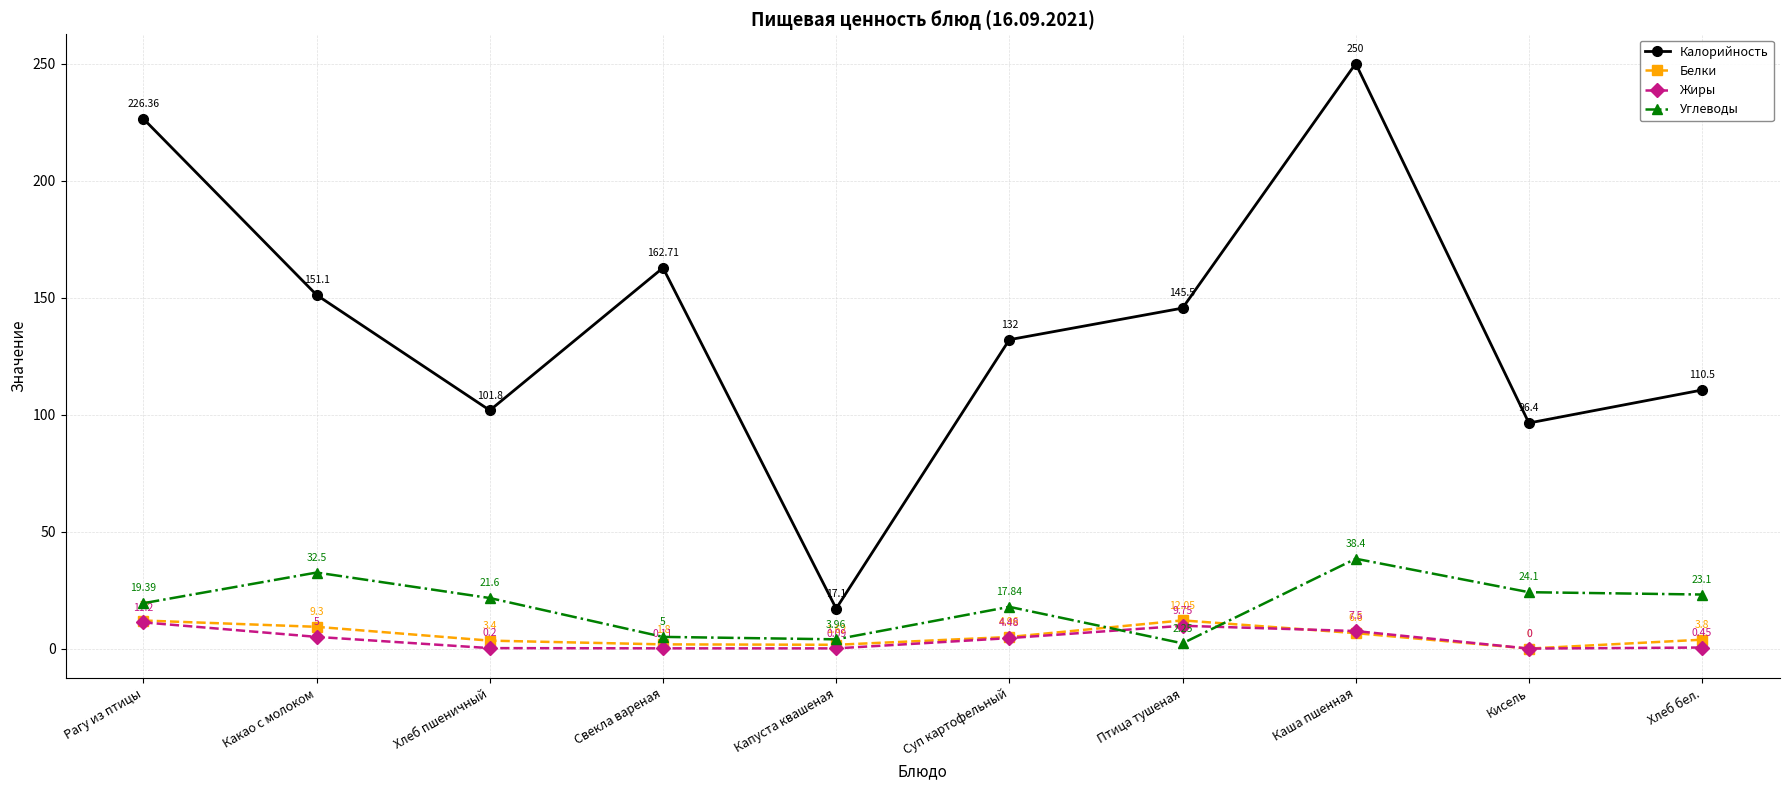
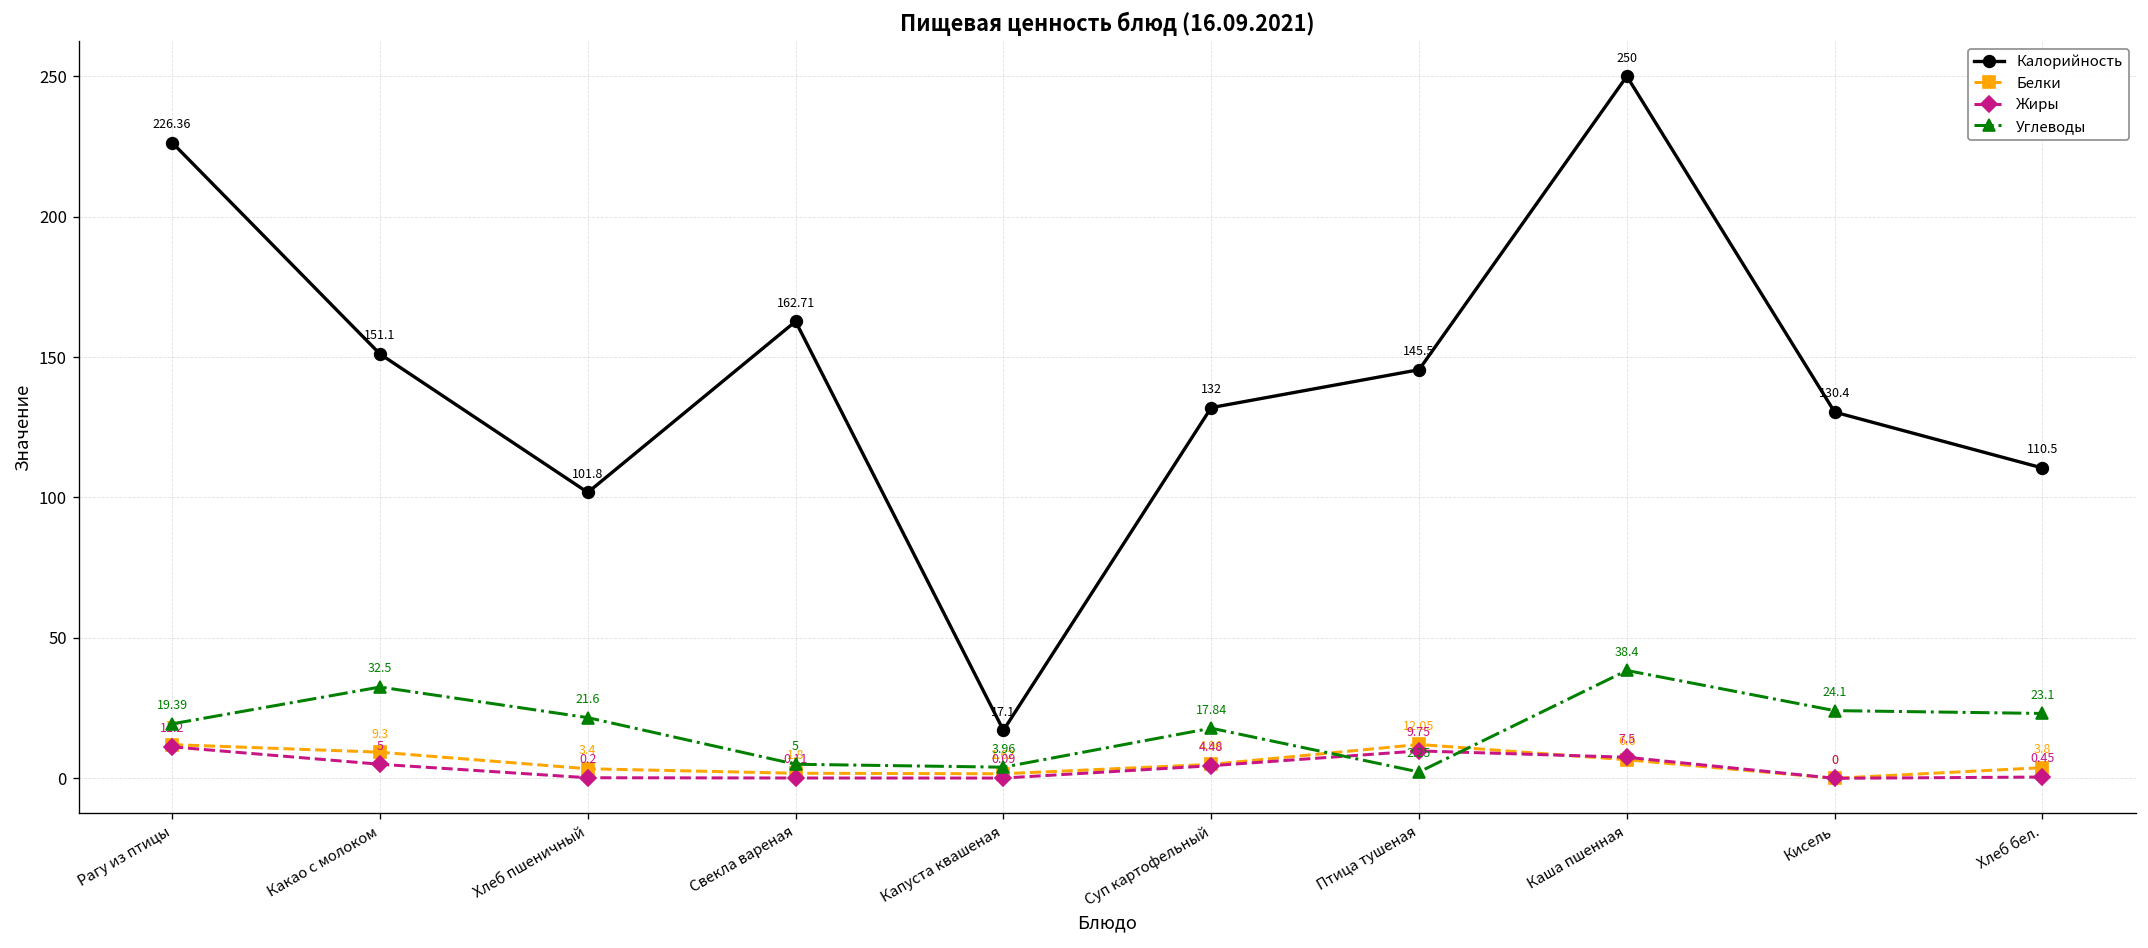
  {
    "Калорийность": {
      "Рагу из птицы": 226.36,
      "Какао с молоком": 151.1,
      "Хлеб пшеничный": 101.8,
      "Свекла вареная": 162.71,
      "Капуста квашеная": 17.1,
      "Суп картофельный": 132,
      "Птица тушеная": 145.5,
      "Каша пшенная": 250,
-     "Кисель": 96.4,
+     "Кисель": 130.4,
      "Хлеб бел.": 110.5
    },
    "Белки": {
      "Какао с молоком": 9.3
    },
    "Углеводы": {
      "Рагу из птицы": 19.39,
      "Какао с молоком": 32.5,
      "Хлеб пшеничный": 21.6,
      "Суп картофельный": 17.84,
      "Каша пшенная": 38.4,
      "Кисель": 24.1,
      "Хлеб бел.": 23.1
    }
  }
